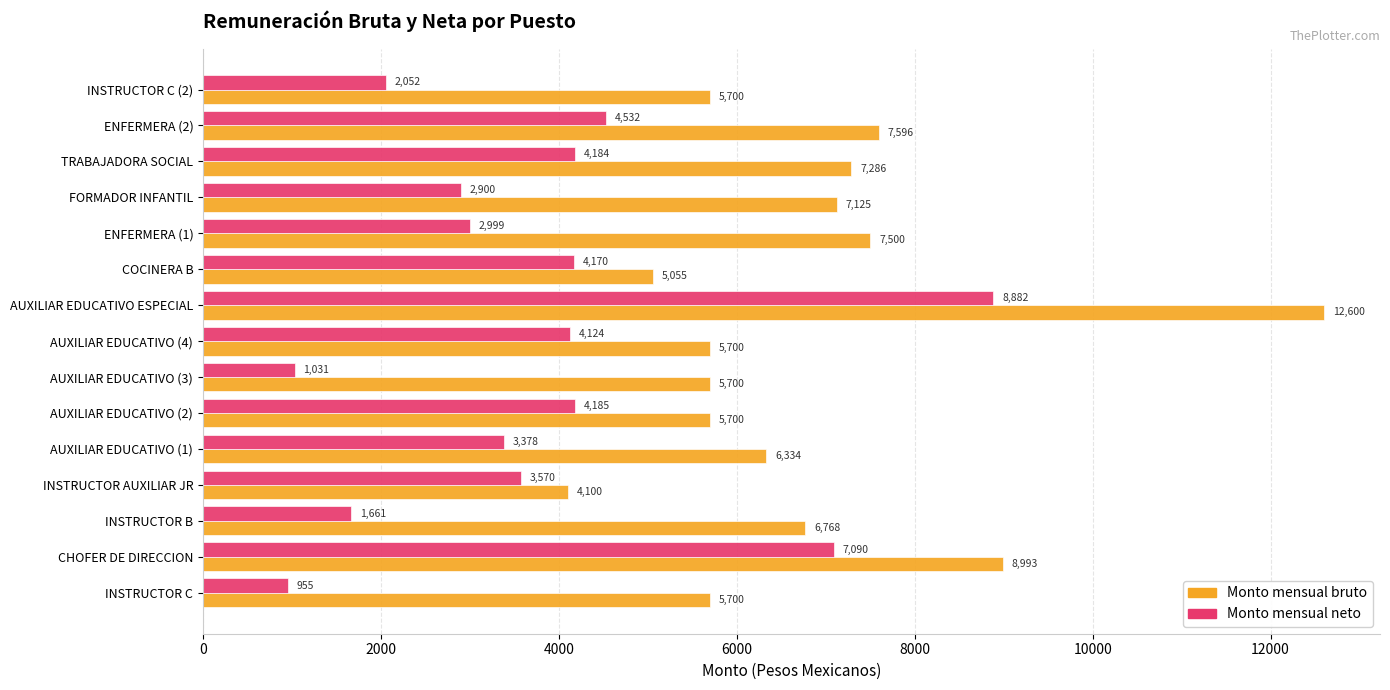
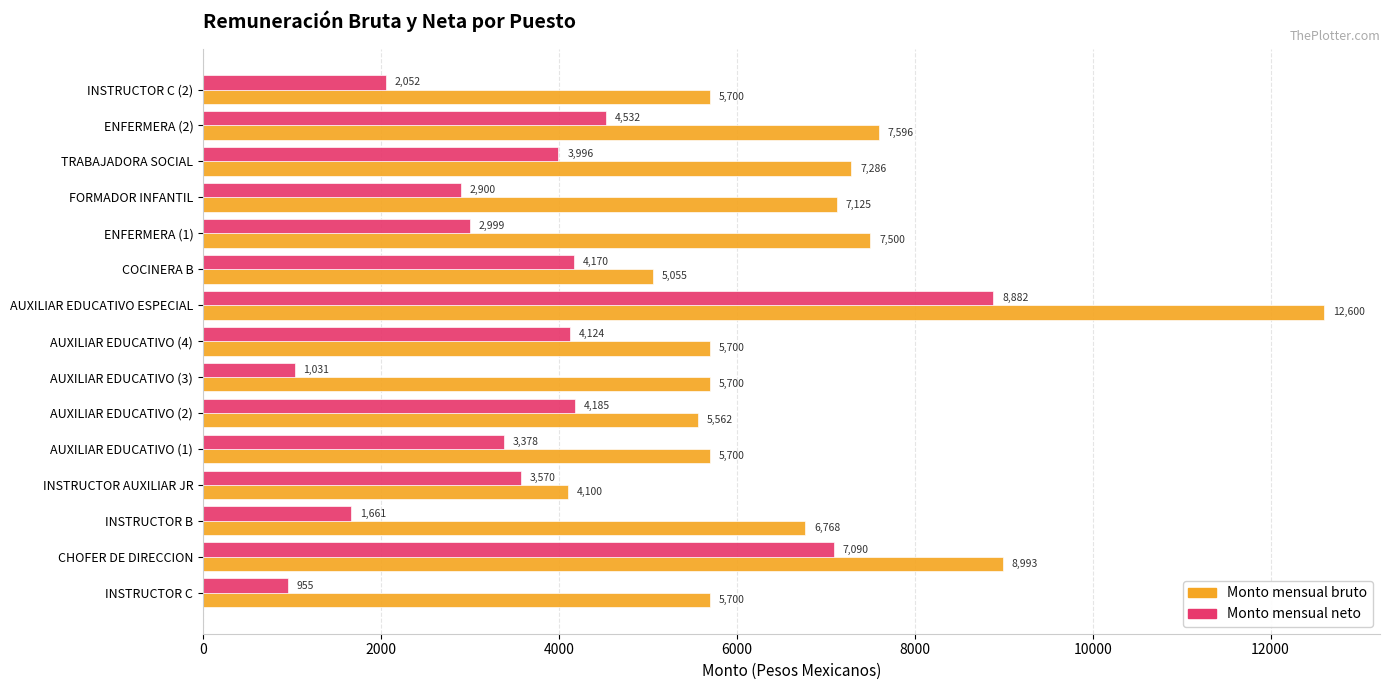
  {
    "Monto mensual bruto": {
      "INSTRUCTOR C (2)": "5,700",
      "ENFERMERA (2)": "7,596",
      "TRABAJADORA SOCIAL": "7,286",
      "FORMADOR INFANTIL": "7,125",
      "ENFERMERA (1)": "7,500",
      "COCINERA B": "5,055",
      "AUXILIAR EDUCATIVO ESPECIAL": "12,600",
      "AUXILIAR EDUCATIVO (4)": "5,700",
      "AUXILIAR EDUCATIVO (3)": "5,700",
-     "AUXILIAR EDUCATIVO (2)": "5,700",
-     "AUXILIAR EDUCATIVO (1)": "6,334",
+     "AUXILIAR EDUCATIVO (2)": "5,562",
+     "AUXILIAR EDUCATIVO (1)": "5,700",
      "INSTRUCTOR AUXILIAR JR": "4,100",
      "INSTRUCTOR B": "6,768",
      "CHOFER DE DIRECCION": "8,993",
      "INSTRUCTOR C": "5,700"
    },
    "Monto mensual neto": {
      "INSTRUCTOR C (2)": "2,052",
      "ENFERMERA (2)": "4,532",
-     "TRABAJADORA SOCIAL": "4,184",
+     "TRABAJADORA SOCIAL": "3,996",
      "FORMADOR INFANTIL": "2,900",
      "ENFERMERA (1)": "2,999",
      "COCINERA B": "4,170",
      "AUXILIAR EDUCATIVO ESPECIAL": "8,882",
      "AUXILIAR EDUCATIVO (4)": "4,124",
      "AUXILIAR EDUCATIVO (3)": "1,031",
      "AUXILIAR EDUCATIVO (2)": "4,185",
      "AUXILIAR EDUCATIVO (1)": "3,378",
      "INSTRUCTOR AUXILIAR JR": "3,570",
      "INSTRUCTOR B": "1,661",
      "CHOFER DE DIRECCION": "7,090",
      "INSTRUCTOR C": "955"
    }
  }
